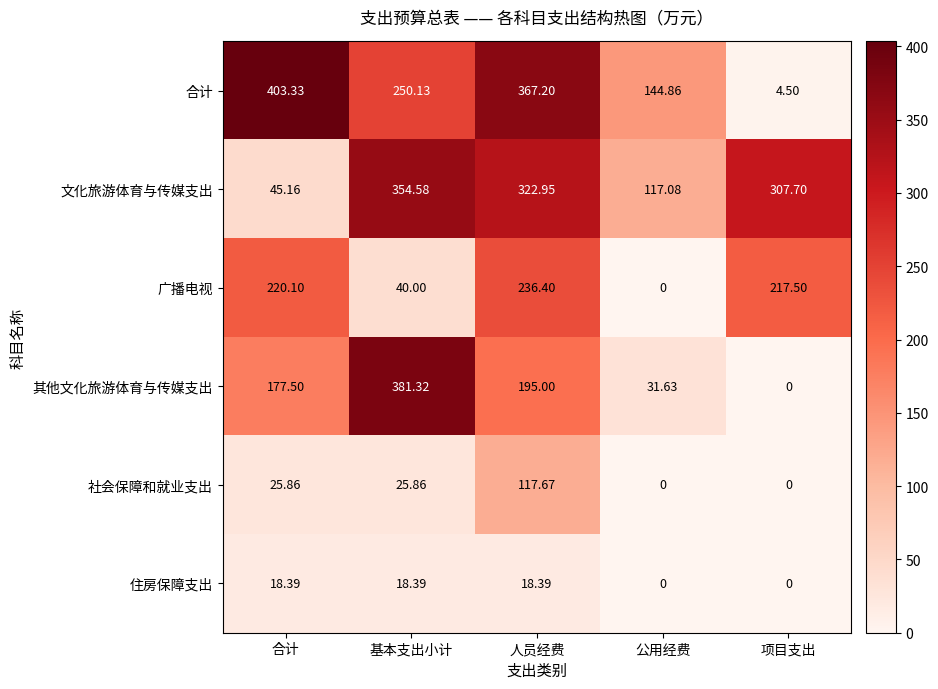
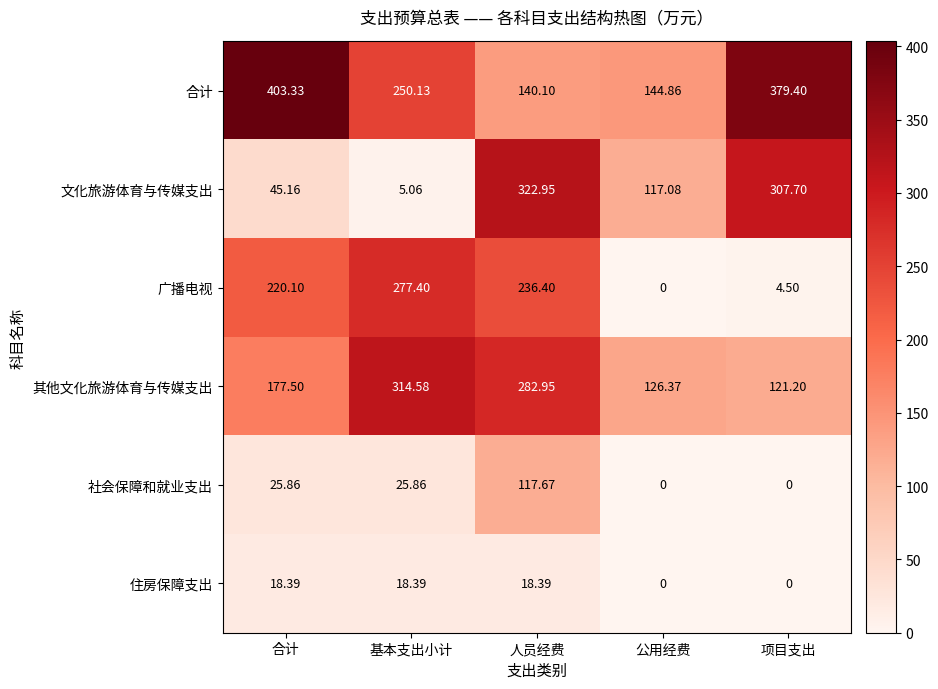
  {
    "合计": {
      "合计": 403.33,
      "基本支出小计": 250.13,
-     "人员经费": 367.20,
+     "人员经费": 140.10,
      "公用经费": 144.86,
-     "项目支出": 4.50
+     "项目支出": 379.40
    },
    "文化旅游体育与传媒支出": {
      "合计": 45.16,
-     "基本支出小计": 354.58,
+     "基本支出小计": 5.06,
      "人员经费": 322.95,
      "公用经费": 117.08,
      "项目支出": 307.70
    },
    "广播电视": {
      "合计": 220.10,
-     "基本支出小计": 40.00,
+     "基本支出小计": 277.40,
      "人员经费": 236.40,
      "公用经费": 0,
-     "项目支出": 217.50
+     "项目支出": 4.50
    },
    "其他文化旅游体育与传媒支出": {
      "合计": 177.50,
-     "基本支出小计": 381.32,
-     "人员经费": 195.00,
-     "公用经费": 31.63,
-     "项目支出": 0
+     "基本支出小计": 314.58,
+     "人员经费": 282.95,
+     "公用经费": 126.37,
+     "项目支出": 121.20
    },
    "社会保障和就业支出": {
      "合计": 25.86,
      "基本支出小计": 25.86,
      "人员经费": 117.67,
      "公用经费": 0,
      "项目支出": 0
    },
    "住房保障支出": {
      "合计": 18.39,
      "基本支出小计": 18.39,
      "人员经费": 18.39,
      "公用经费": 0,
      "项目支出": 0
    }
  }
